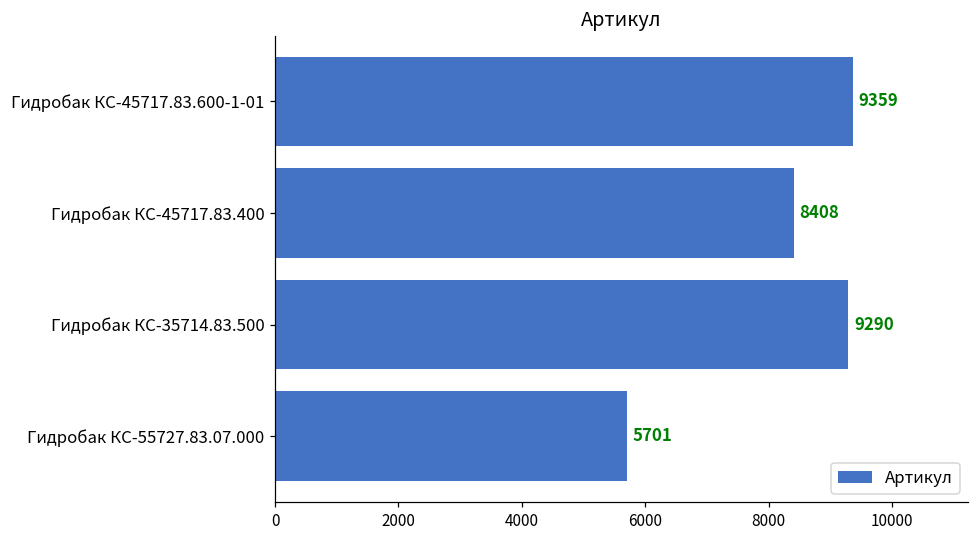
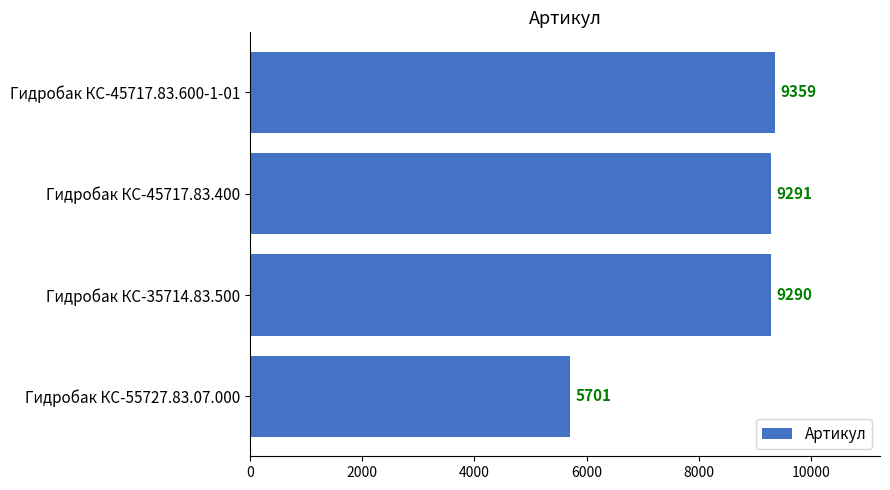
  {
    "Гидробак КС-45717.83.600-1-01": 9359,
-   "Гидробак КС-45717.83.400": 8408,
+   "Гидробак КС-45717.83.400": 9291,
    "Гидробак КС-35714.83.500": 9290,
    "Гидробак КС-55727.83.07.000": 5701
  }
